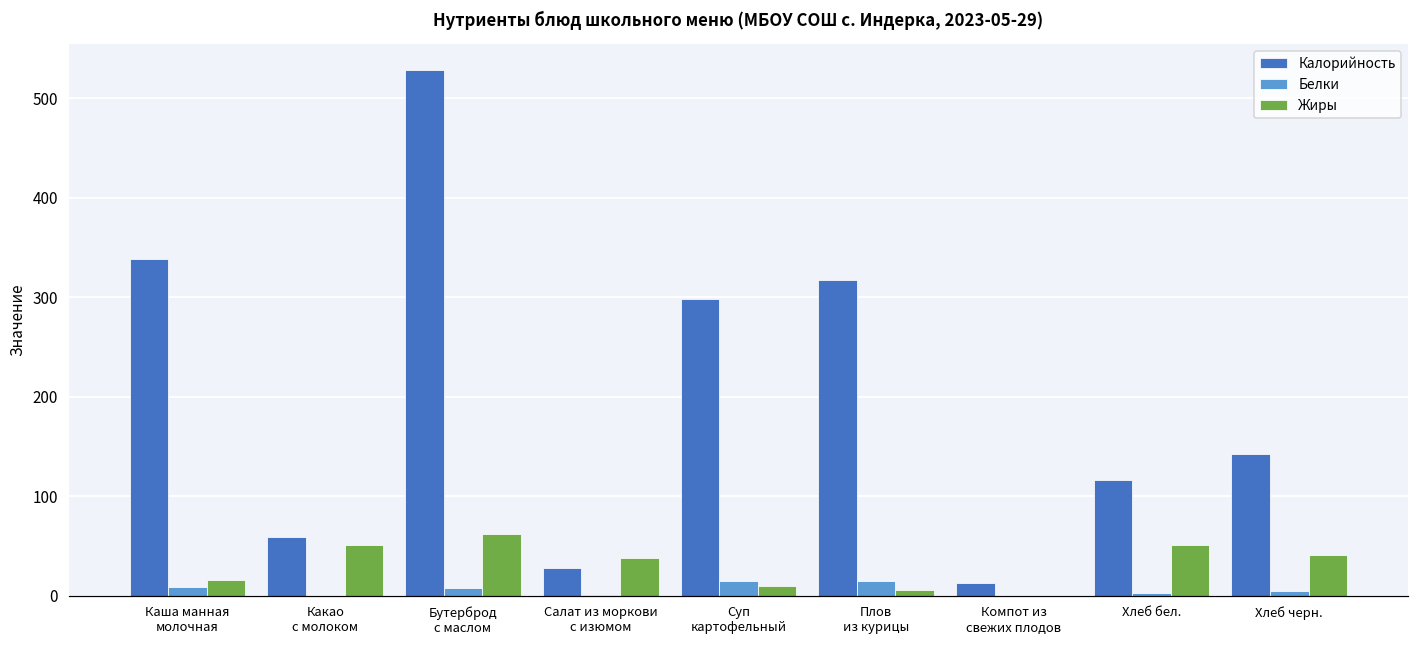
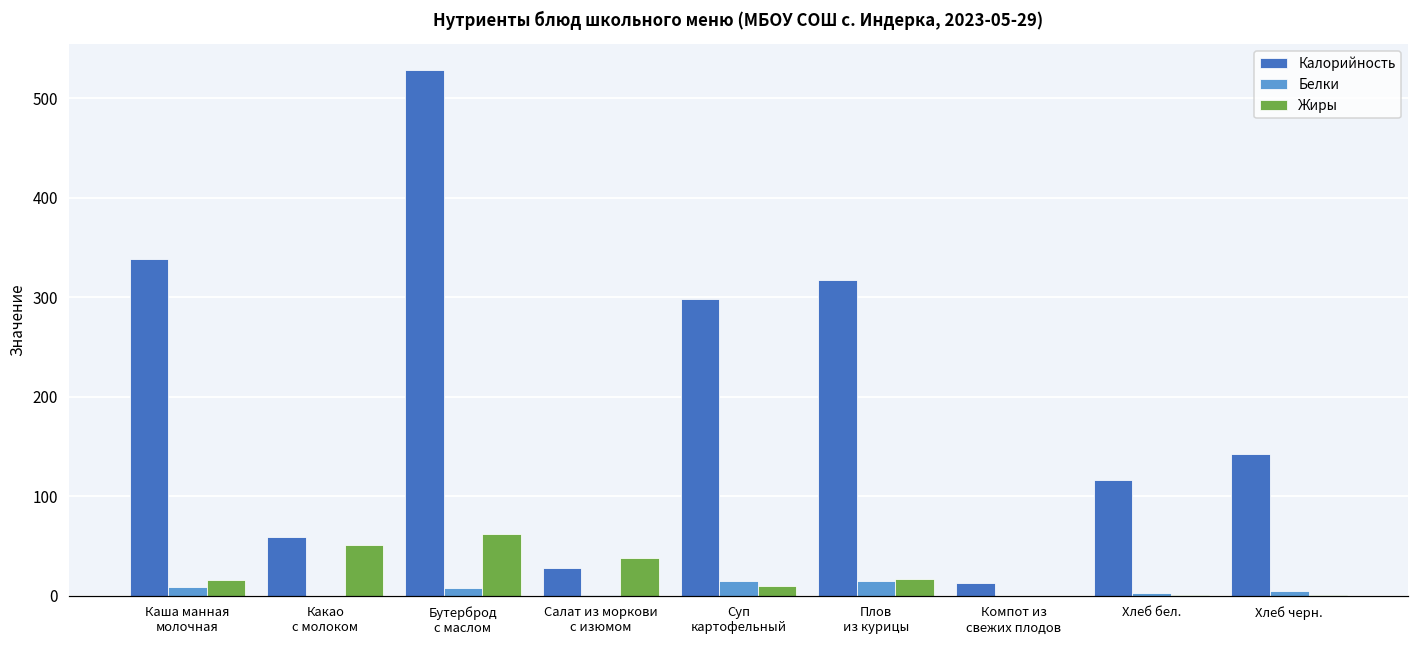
  {
    "Жиры": {
      "Каша манная молочная": 20,
      "Какао с молоком": 50,
      "Бутерброд с маслом": 60,
      "Салат из моркови с изюмом": 40,
      "Суп картофельный": 10,
-     "Плов из курицы": 10,
+     "Плов из курицы": 20,
      "Компот из свежих плодов": 0,
-     "Хлеб бел.": 50,
-     "Хлеб черн.": 40
+     "Хлеб бел.": 0,
+     "Хлеб черн.": 0
    }
  }
